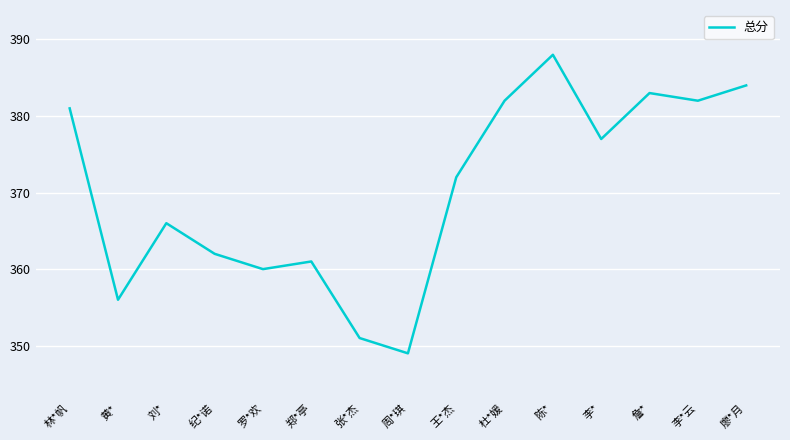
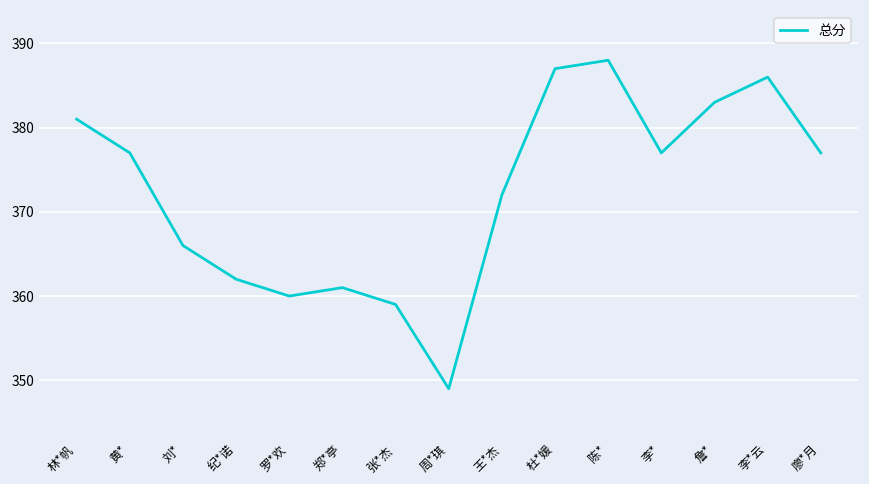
  {
    "林*帆": 381,
-   "黄*": 356,
+   "黄*": 377,
    "刘*": 366,
    "纪*诺": 362,
    "罗*欢": 360,
    "郑*亭": 361,
-   "张*杰": 351,
+   "张*杰": 359,
    "周*琪": 349,
    "王*杰": 372,
-   "杜*媛": 382,
+   "杜*媛": 387,
    "陈*": 388,
    "李*": 377,
    "詹*": 383,
-   "李*云": 382,
-   "廖*月": 384
+   "李*云": 386,
+   "廖*月": 377
  }
